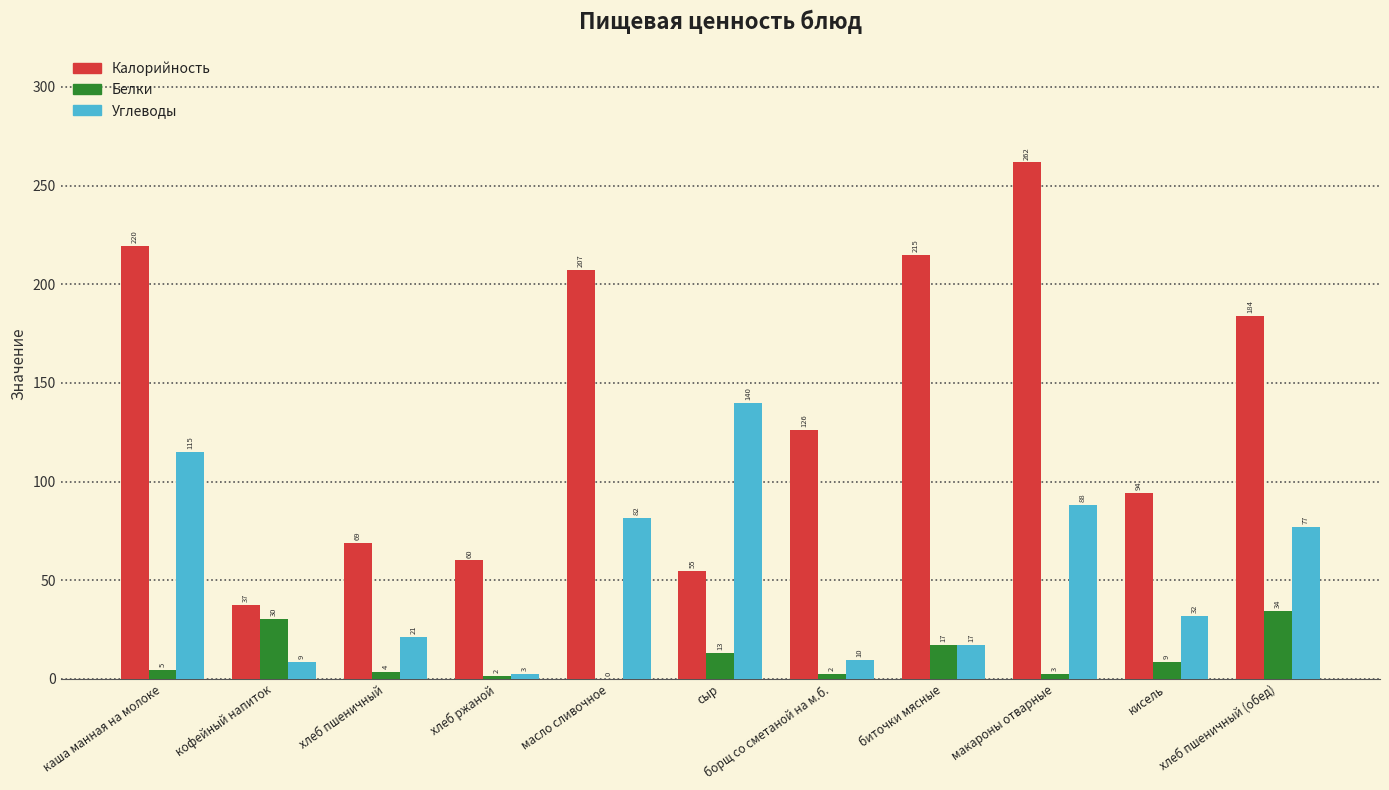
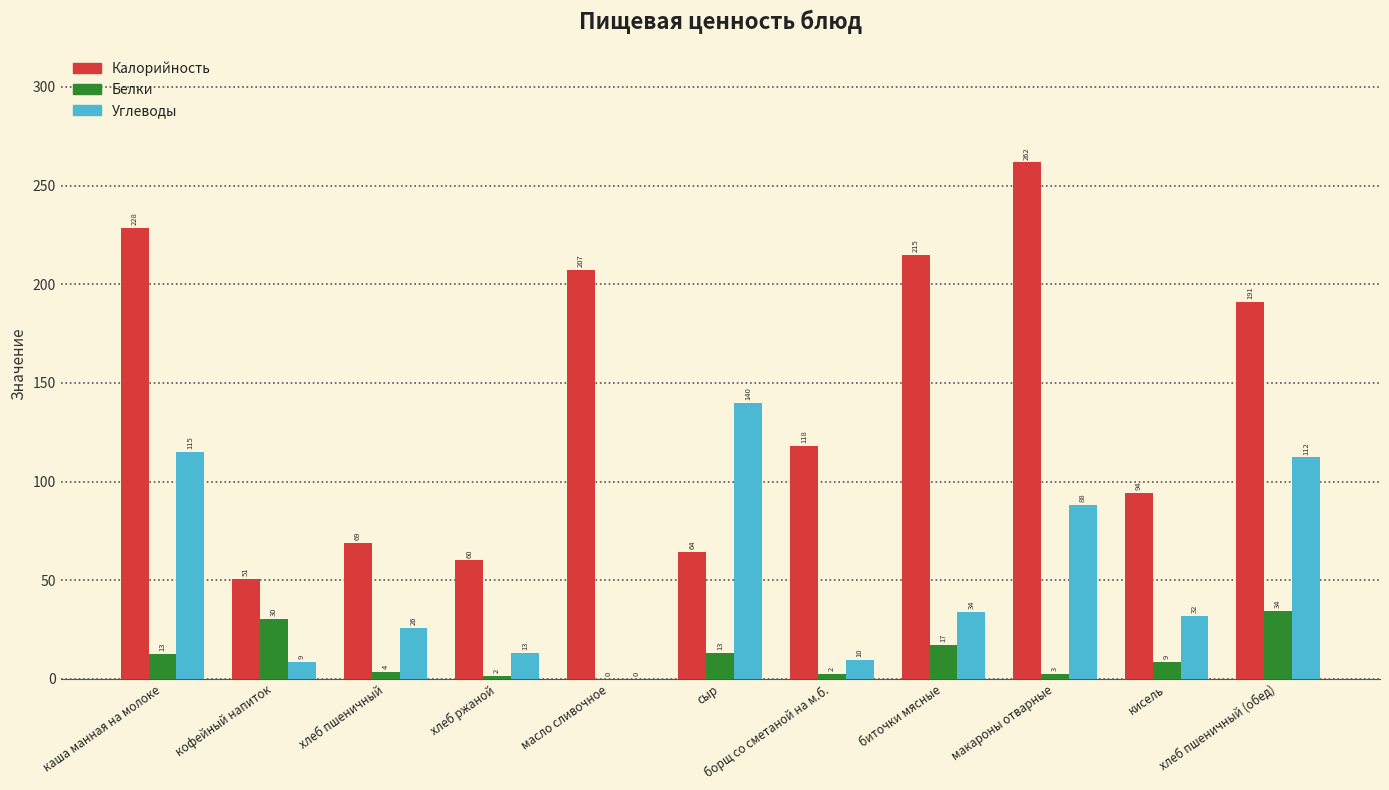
  {
    "Калорийность": {
-     "каша манная на молоке": 220,
-     "кофейный напиток": 37,
+     "каша манная на молоке": 228,
+     "кофейный напиток": 51,
      "хлеб пшеничный": 69,
      "хлеб ржаной": 60,
      "масло сливочное": 207,
-     "сыр": 55,
-     "борщ со сметаной на м.б.": 126,
+     "сыр": 64,
+     "борщ со сметаной на м.б.": 118,
      "биточки мясные": 215,
      "макароны отварные": 262,
      "кисель": 94,
-     "хлеб пшеничный (обед)": 184
+     "хлеб пшеничный (обед)": 191
    },
    "Белки": {
-     "каша манная на молоке": 5,
+     "каша манная на молоке": 13,
      "кофейный напиток": 30,
      "хлеб пшеничный": 4,
      "хлеб ржаной": 2,
      "масло сливочное": 0,
      "сыр": 13,
      "борщ со сметаной на м.б.": 2,
      "биточки мясные": 17,
      "макароны отварные": 3,
      "кисель": 9,
      "хлеб пшеничный (обед)": 34
    },
    "Углеводы": {
      "каша манная на молоке": 115,
      "кофейный напиток": 9,
-     "хлеб пшеничный": 21,
-     "хлеб ржаной": 3,
-     "масло сливочное": 82,
+     "хлеб пшеничный": 26,
+     "хлеб ржаной": 13,
+     "масло сливочное": 0,
      "сыр": 140,
      "борщ со сметаной на м.б.": 10,
-     "биточки мясные": 17,
+     "биточки мясные": 34,
      "макароны отварные": 88,
      "кисель": 32,
-     "хлеб пшеничный (обед)": 77
+     "хлеб пшеничный (обед)": 112
    }
  }
